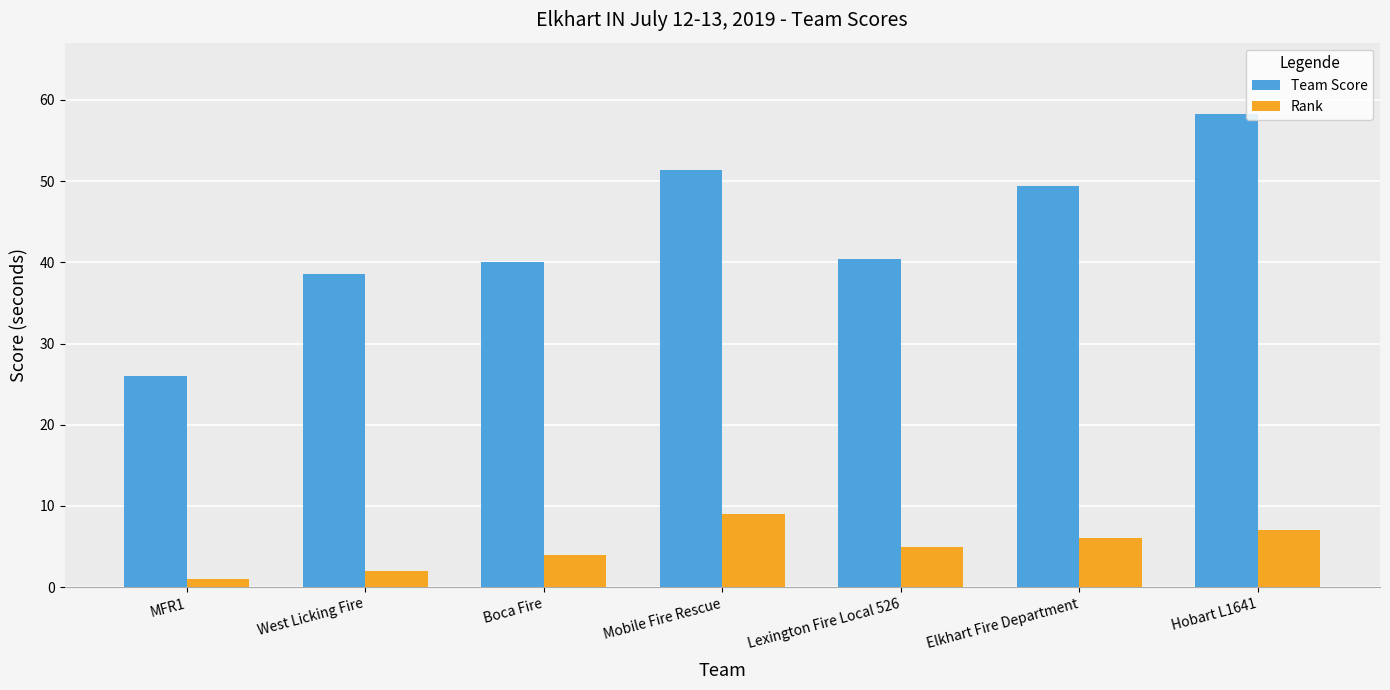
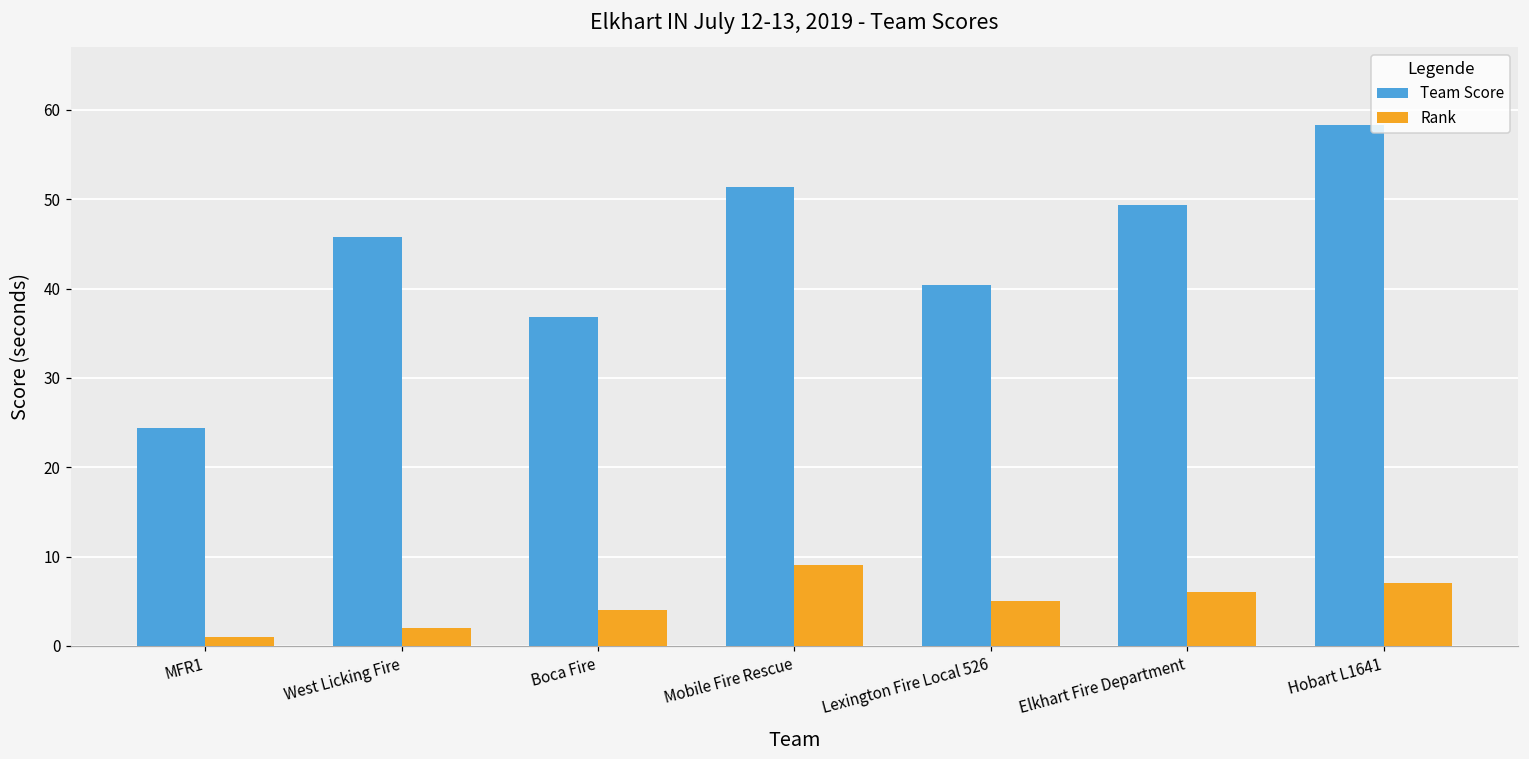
  {
    "Team Score": {
-     "MFR1": 26,
-     "West Licking Fire": 39,
-     "Boca Fire": 40,
+     "MFR1": 24,
+     "West Licking Fire": 46,
+     "Boca Fire": 37,
      "Mobile Fire Rescue": 51,
      "Lexington Fire Local 526": 40,
      "Elkhart Fire Department": 49,
      "Hobart L1641": 58
    },
    "Rank": {
      "MFR1": 1,
      "West Licking Fire": 2,
      "Boca Fire": 4,
      "Mobile Fire Rescue": 9,
      "Lexington Fire Local 526": 5,
      "Elkhart Fire Department": 6,
      "Hobart L1641": 7
    }
  }
